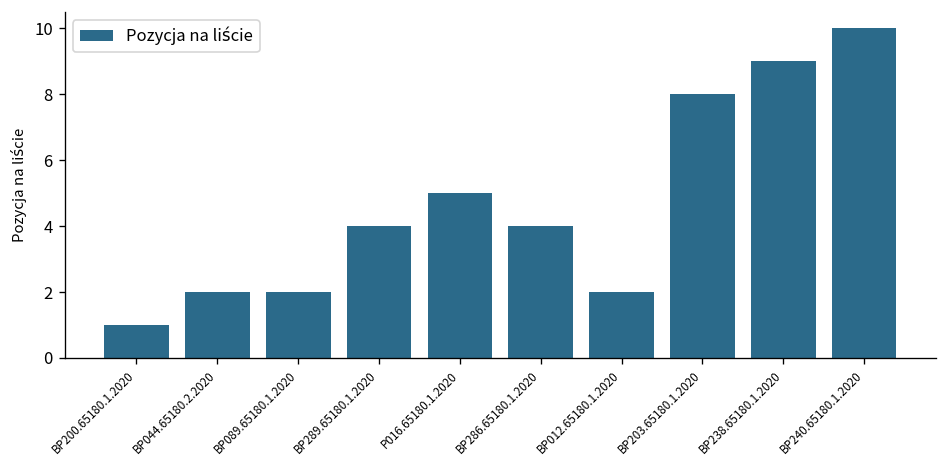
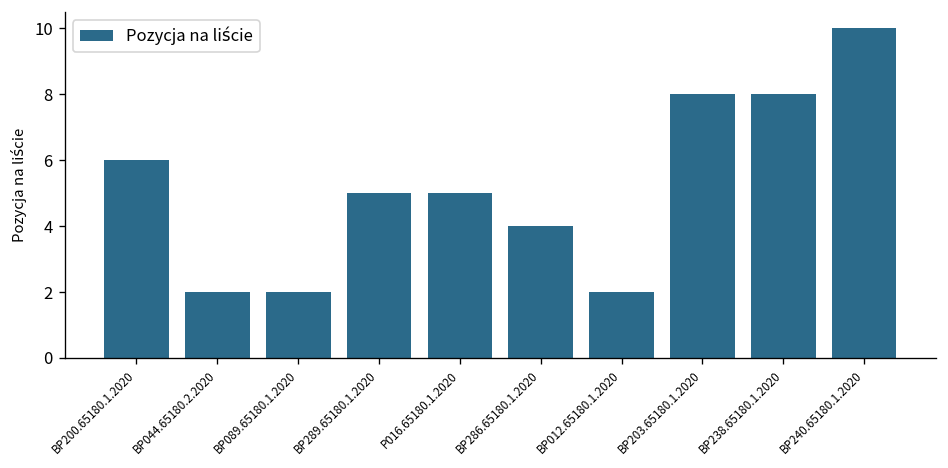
  {
-   "BP200.65180.1.2020": 1,
+   "BP200.65180.1.2020": 6,
    "BP044.65180.2.2020": 2,
    "BP089.65180.1.2020": 2,
-   "BP289.65180.1.2020": 4,
+   "BP289.65180.1.2020": 5,
    "P016.65180.1.2020": 5,
    "BP286.65180.1.2020": 4,
    "BP012.65180.1.2020": 2,
    "BP203.65180.1.2020": 8,
-   "BP238.65180.1.2020": 9,
+   "BP238.65180.1.2020": 8,
    "BP240.65180.1.2020": 10
  }
